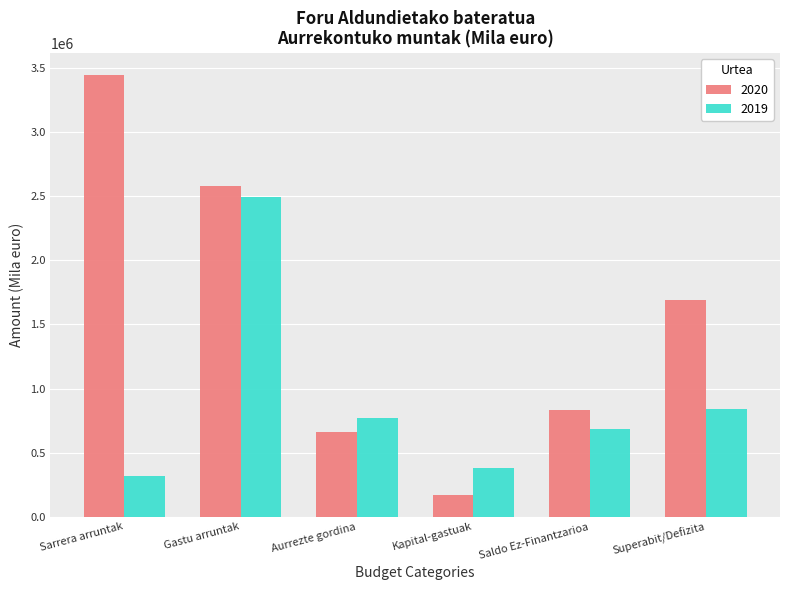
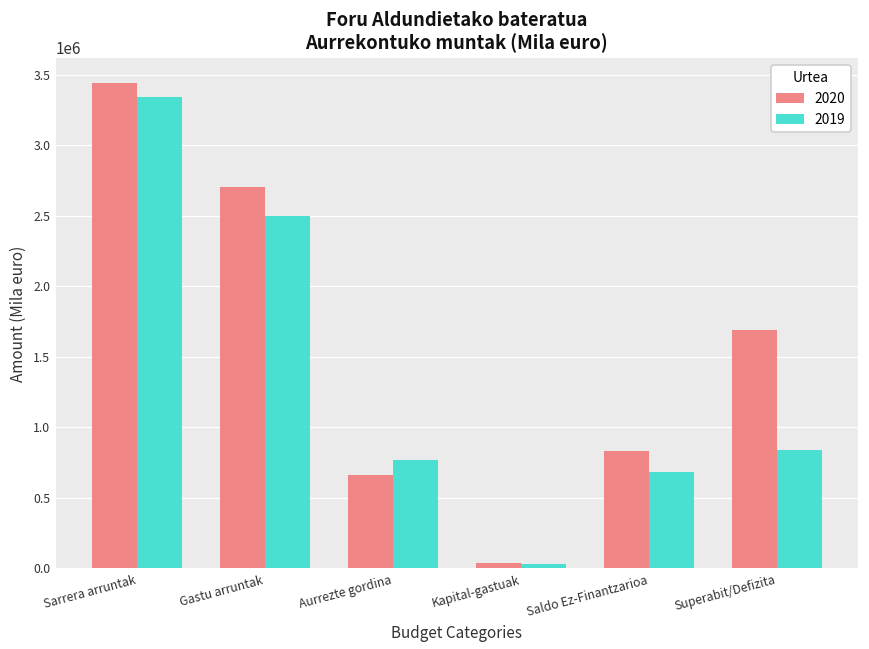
  {
    "2020": {
      "Sarrera arruntak": 3440000,
-     "Gastu arruntak": 2580000,
+     "Gastu arruntak": 2700000,
      "Aurrezte gordina": 660000,
-     "Kapital-gastuak": 170000,
+     "Kapital-gastuak": 40000,
      "Saldo Ez-Finantzarioa": 830000,
      "Superabit/Defizita": 1690000
    },
    "2019": {
-     "Sarrera arruntak": 310000,
+     "Sarrera arruntak": 3340000,
      "Gastu arruntak": 2500000,
      "Aurrezte gordina": 770000,
-     "Kapital-gastuak": 380000,
+     "Kapital-gastuak": 30000,
      "Saldo Ez-Finantzarioa": 690000,
      "Superabit/Defizita": 840000
    }
  }
